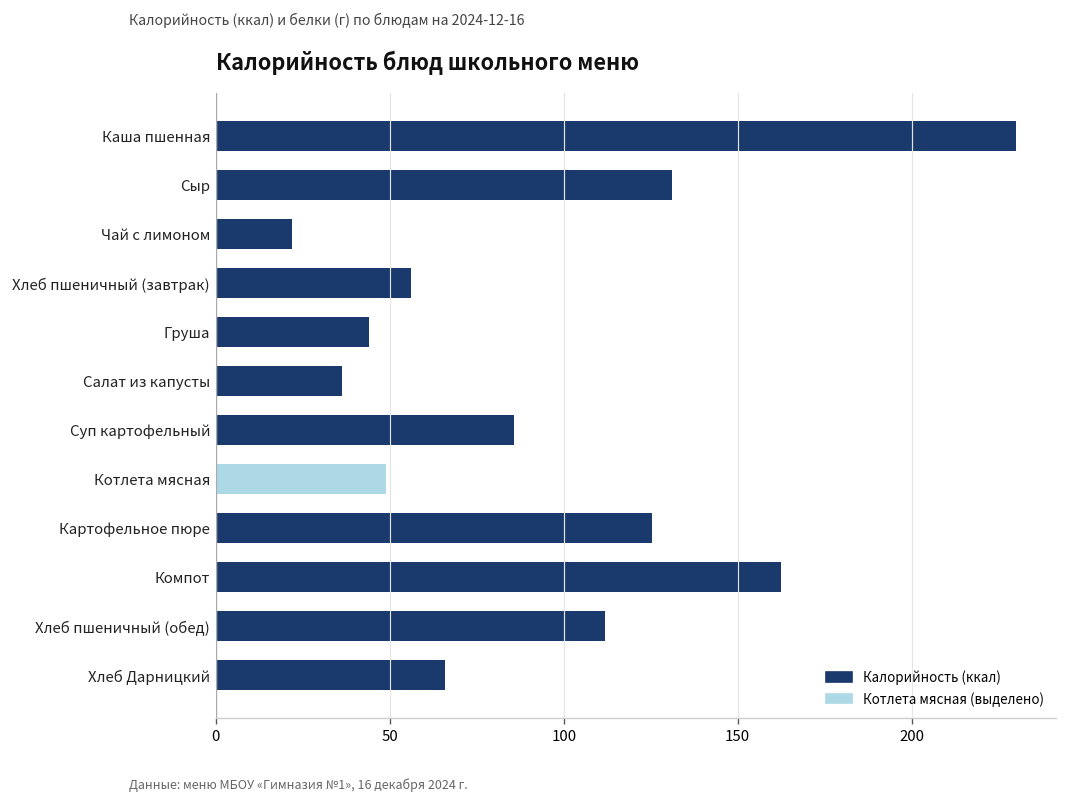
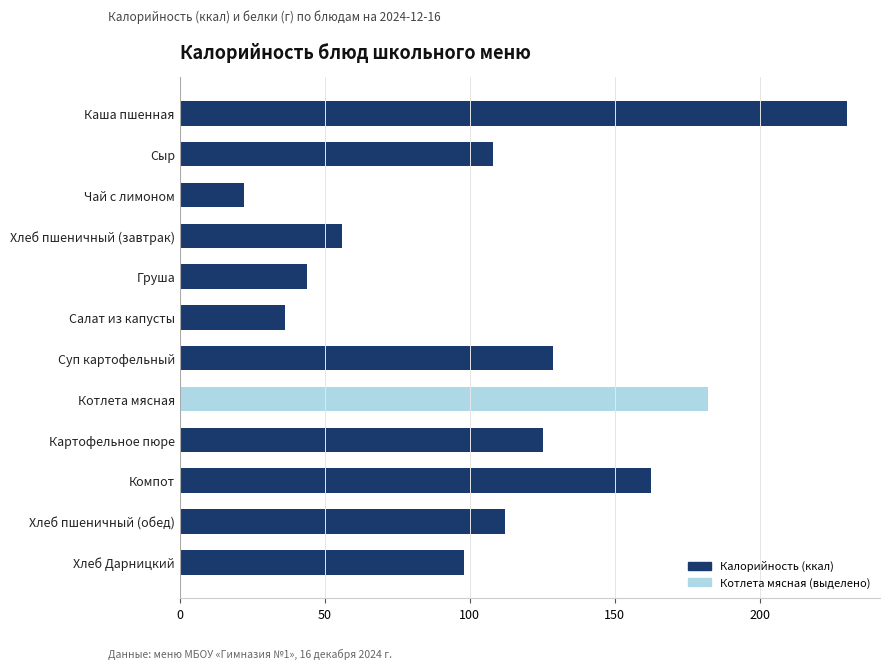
  {
    "Каша пшенная": 230,
-   "Сыр": 131,
+   "Сыр": 108,
    "Чай с лимоном": 22,
    "Хлеб пшеничный (завтрак)": 56,
    "Груша": 44,
    "Салат из капусты": 36,
-   "Суп картофельный": 86,
-   "Котлета мясная": 49,
+   "Суп картофельный": 129,
+   "Котлета мясная": 182,
    "Картофельное пюре": 125,
    "Компот": 163,
    "Хлеб пшеничный (обед)": 112,
-   "Хлеб Дарницкий": 66
+   "Хлеб Дарницкий": 98
  }
